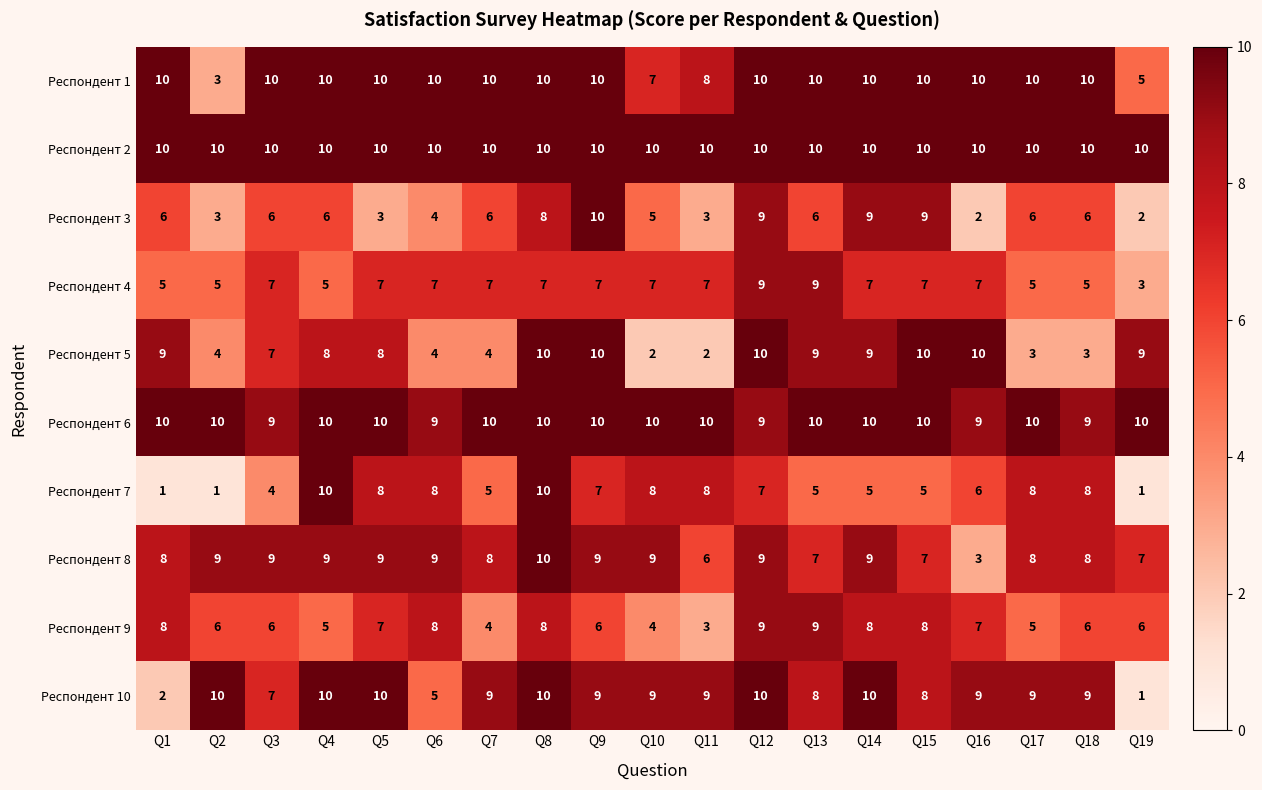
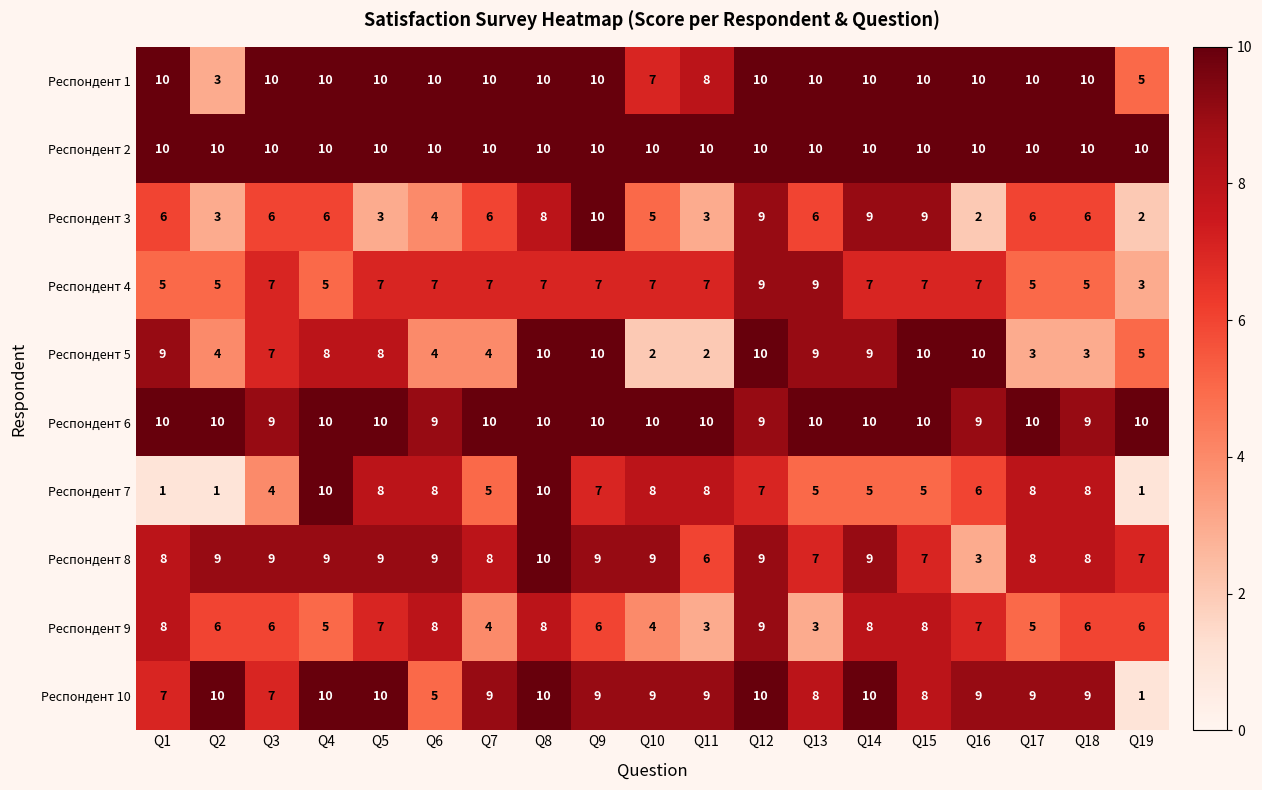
  {
    "Респондент 1": {
      "Q1": 10,
      "Q2": 3,
      "Q3": 10,
      "Q4": 10,
      "Q5": 10,
      "Q6": 10,
      "Q7": 10,
      "Q8": 10,
      "Q9": 10,
      "Q10": 7,
      "Q11": 8,
      "Q12": 10,
      "Q13": 10,
      "Q14": 10,
      "Q15": 10,
      "Q16": 10,
      "Q17": 10,
      "Q18": 10,
      "Q19": 5
    },
    "Респондент 2": {
      "Q1": 10,
      "Q2": 10,
      "Q3": 10,
      "Q4": 10,
      "Q5": 10,
      "Q6": 10,
      "Q7": 10,
      "Q8": 10,
      "Q9": 10,
      "Q10": 10,
      "Q11": 10,
      "Q12": 10,
      "Q13": 10,
      "Q14": 10,
      "Q15": 10,
      "Q16": 10,
      "Q17": 10,
      "Q18": 10,
      "Q19": 10
    },
    "Респондент 3": {
      "Q1": 6,
      "Q2": 3,
      "Q3": 6,
      "Q4": 6,
      "Q5": 3,
      "Q6": 4,
      "Q7": 6,
      "Q8": 8,
      "Q9": 10,
      "Q10": 5,
      "Q11": 3,
      "Q12": 9,
      "Q13": 6,
      "Q14": 9,
      "Q15": 9,
      "Q16": 2,
      "Q17": 6,
      "Q18": 6,
      "Q19": 2
    },
    "Респондент 4": {
      "Q1": 5,
      "Q2": 5,
      "Q3": 7,
      "Q4": 5,
      "Q5": 7,
      "Q6": 7,
      "Q7": 7,
      "Q8": 7,
      "Q9": 7,
      "Q10": 7,
      "Q11": 7,
      "Q12": 9,
      "Q13": 9,
      "Q14": 7,
      "Q15": 7,
      "Q16": 7,
      "Q17": 5,
      "Q18": 5,
      "Q19": 3
    },
    "Респондент 5": {
      "Q1": 9,
      "Q2": 4,
      "Q3": 7,
      "Q4": 8,
      "Q5": 8,
      "Q6": 4,
      "Q7": 4,
      "Q8": 10,
      "Q9": 10,
      "Q10": 2,
      "Q11": 2,
      "Q12": 10,
      "Q13": 9,
      "Q14": 9,
      "Q15": 10,
      "Q16": 10,
      "Q17": 3,
      "Q18": 3,
-     "Q19": 9
+     "Q19": 5
    },
    "Респондент 6": {
      "Q1": 10,
      "Q2": 10,
      "Q3": 9,
      "Q4": 10,
      "Q5": 10,
      "Q6": 9,
      "Q7": 10,
      "Q8": 10,
      "Q9": 10,
      "Q10": 10,
      "Q11": 10,
      "Q12": 9,
      "Q13": 10,
      "Q14": 10,
      "Q15": 10,
      "Q16": 9,
      "Q17": 10,
      "Q18": 9,
      "Q19": 10
    },
    "Респондент 7": {
      "Q1": 1,
      "Q2": 1,
      "Q3": 4,
      "Q4": 10,
      "Q5": 8,
      "Q6": 8,
      "Q7": 5,
      "Q8": 10,
      "Q9": 7,
      "Q10": 8,
      "Q11": 8,
      "Q12": 7,
      "Q13": 5,
      "Q14": 5,
      "Q15": 5,
      "Q16": 6,
      "Q17": 8,
      "Q18": 8,
      "Q19": 1
    },
    "Респондент 8": {
      "Q1": 8,
      "Q2": 9,
      "Q3": 9,
      "Q4": 9,
      "Q5": 9,
      "Q6": 9,
      "Q7": 8,
      "Q8": 10,
      "Q9": 9,
      "Q10": 9,
      "Q11": 6,
      "Q12": 9,
      "Q13": 7,
      "Q14": 9,
      "Q15": 7,
      "Q16": 3,
      "Q17": 8,
      "Q18": 8,
      "Q19": 7
    },
    "Респондент 9": {
      "Q1": 8,
      "Q2": 6,
      "Q3": 6,
      "Q4": 5,
      "Q5": 7,
      "Q6": 8,
      "Q7": 4,
      "Q8": 8,
      "Q9": 6,
      "Q10": 4,
      "Q11": 3,
      "Q12": 9,
-     "Q13": 9,
+     "Q13": 3,
      "Q14": 8,
      "Q15": 8,
      "Q16": 7,
      "Q17": 5,
      "Q18": 6,
      "Q19": 6
    },
    "Респондент 10": {
-     "Q1": 2,
+     "Q1": 7,
      "Q2": 10,
      "Q3": 7,
      "Q4": 10,
      "Q5": 10,
      "Q6": 5,
      "Q7": 9,
      "Q8": 10,
      "Q9": 9,
      "Q10": 9,
      "Q11": 9,
      "Q12": 10,
      "Q13": 8,
      "Q14": 10,
      "Q15": 8,
      "Q16": 9,
      "Q17": 9,
      "Q18": 9,
      "Q19": 1
    }
  }
